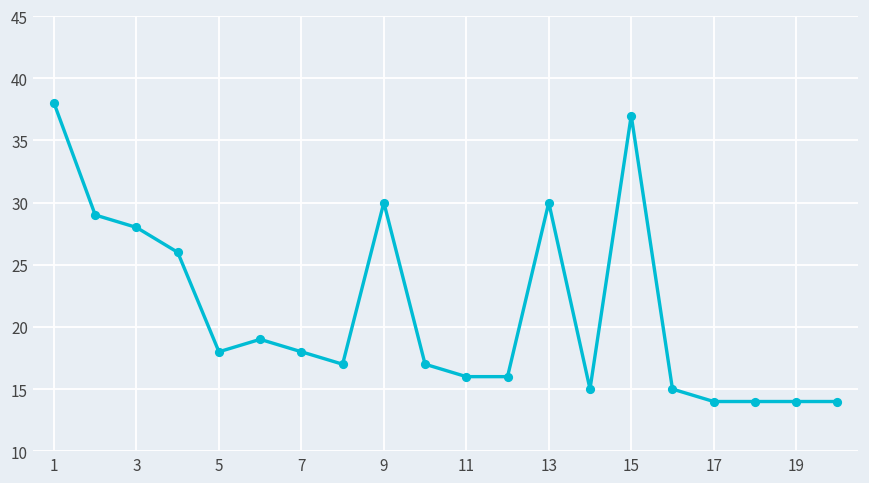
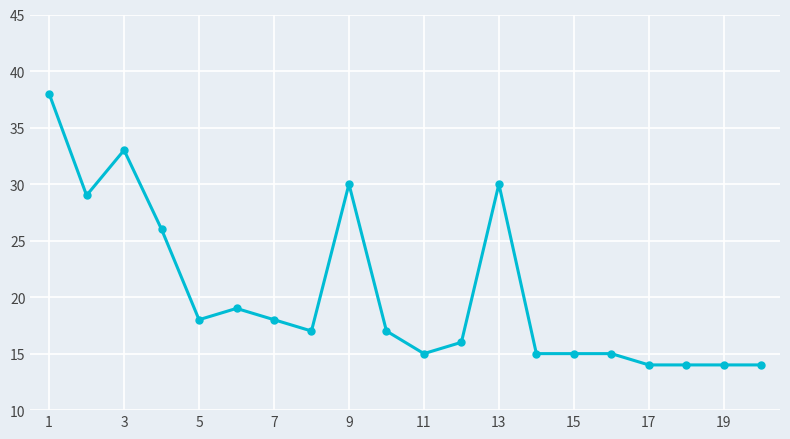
  {
    "1": 38,
-   "3": 28,
+   "3": 33,
    "5": 18,
    "7": 18,
    "9": 30,
-   "11": 16,
+   "11": 15,
    "13": 30,
-   "15": 37,
+   "15": 15,
    "17": 14,
    "19": 14
  }
